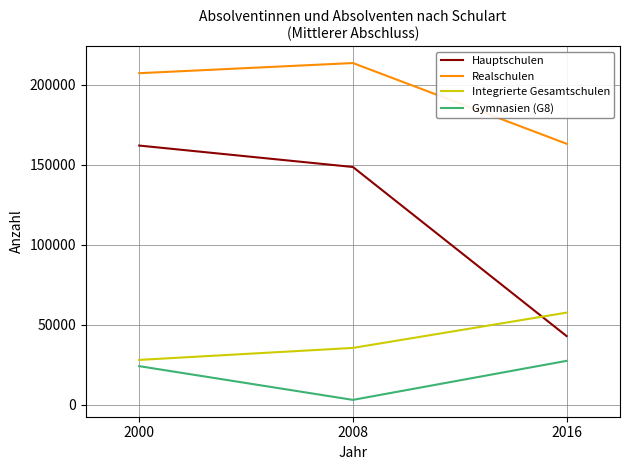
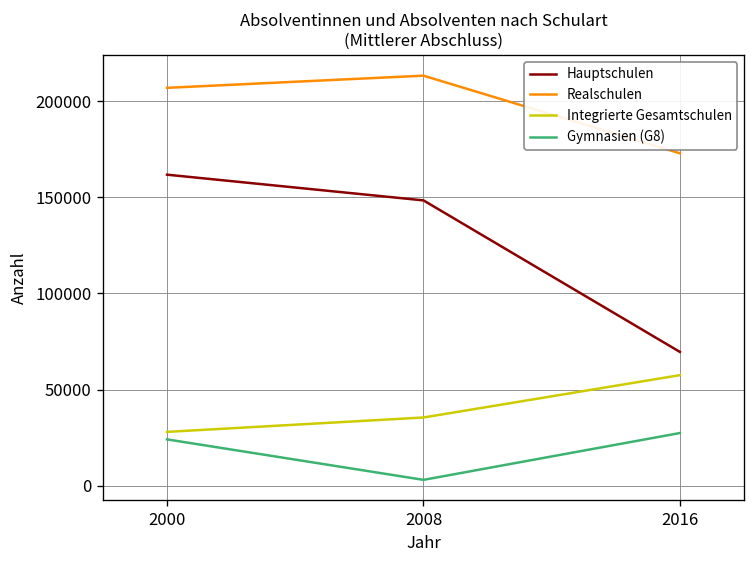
  {
    "Hauptschulen": {
      "2000": 162000,
      "2008": 148000,
-     "2016": 43000
+     "2016": 70000
    },
    "Realschulen": {
      "2000": 207000,
      "2008": 213000,
-     "2016": 163000
+     "2016": 173000
    },
    "Integrierte Gesamtschulen": {
      "2000": 28000,
      "2008": 35000,
      "2016": 57000
    },
    "Gymnasien (G8)": {
      "2000": 24000,
      "2008": 3000,
      "2016": 27000
    }
  }
